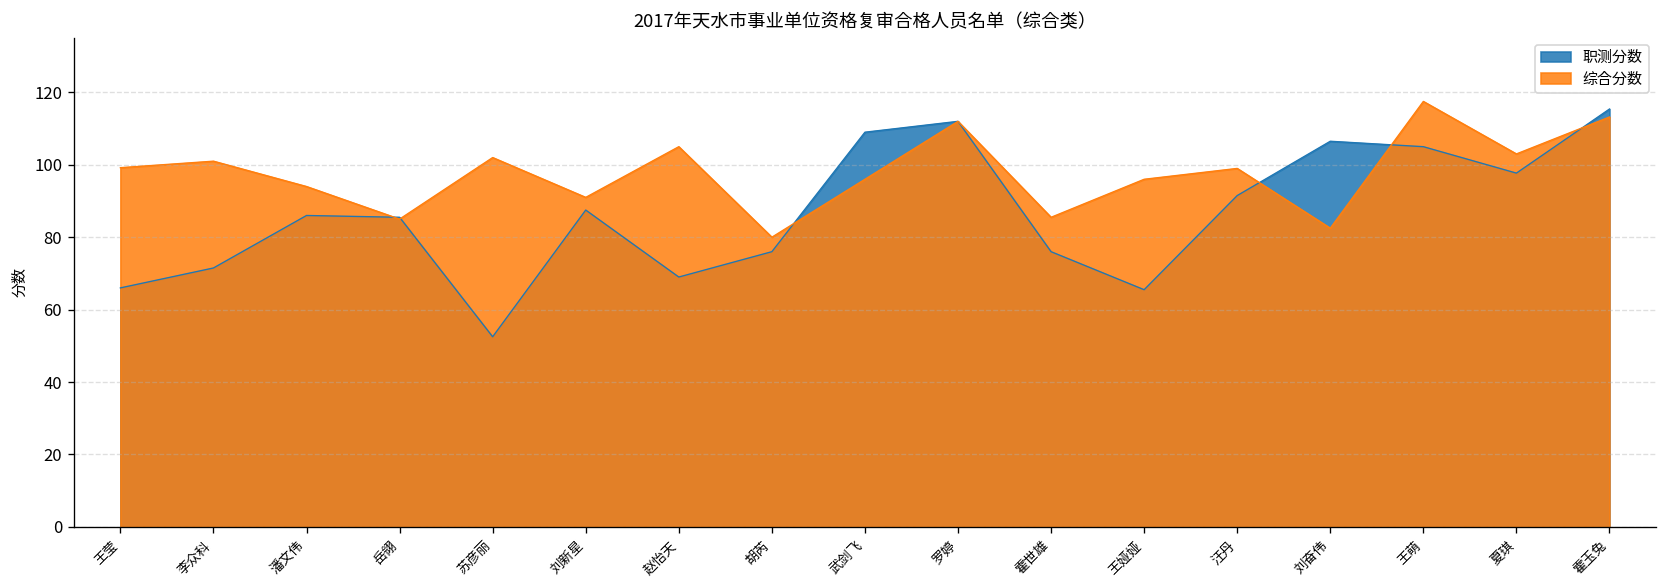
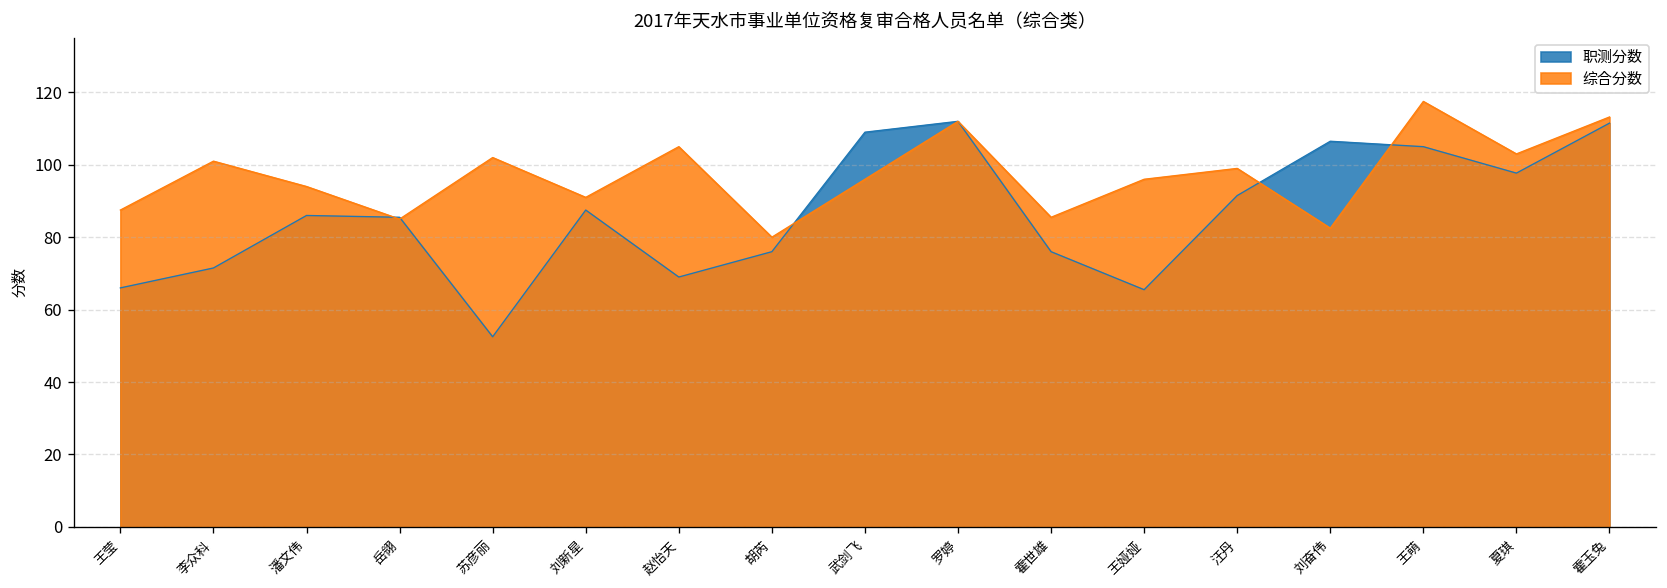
  {
    "职测分数": {
      "王莹": 66,
      "李众科": 72,
      "潘文伟": 86,
      "苏彦丽": 53,
      "刘新星": 88,
      "赵怡天": 69,
      "胡芮": 76,
      "武剑飞": 109,
      "霍世雄": 76,
      "王娅娅": 66,
      "汪丹": 92,
      "刘奋伟": 107,
      "王萌": 105,
      "夏琪": 98,
-     "霍玉兔": 115
+     "霍玉兔": 112
    },
    "综合分数": {
-     "王莹": 99,
+     "王莹": 88,
      "李众科": 101,
      "潘文伟": 94,
      "苏彦丽": 102,
      "刘新星": 91,
      "赵怡天": 105,
      "胡芮": 80,
      "武剑飞": 96,
      "霍世雄": 86,
      "王娅娅": 96,
      "汪丹": 99,
      "刘奋伟": 83,
      "王萌": 118,
      "夏琪": 103,
      "霍玉兔": 113
    }
  }
